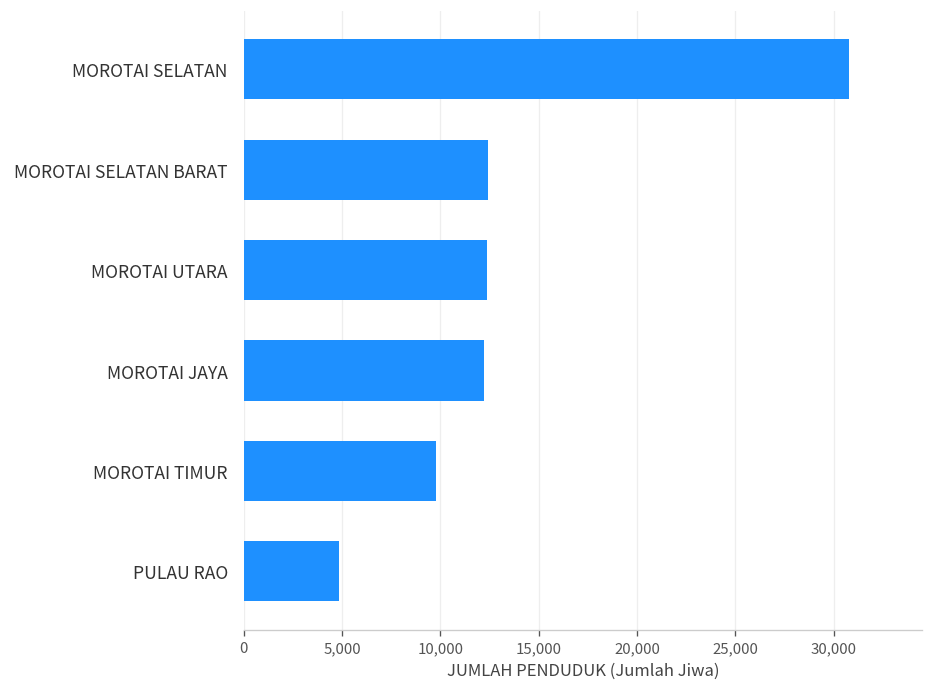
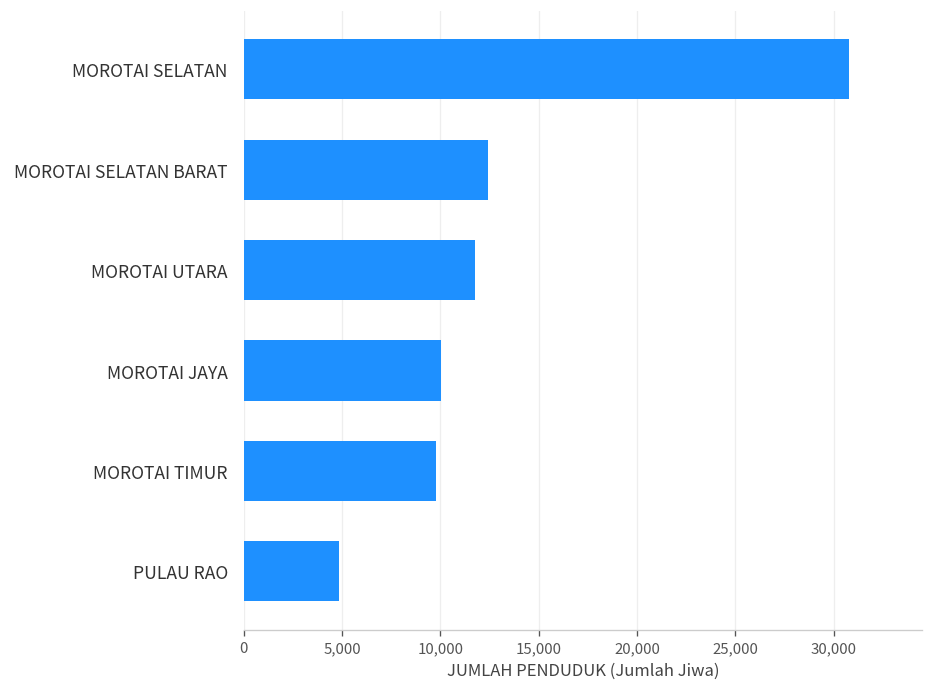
  {
    "MOROTAI SELATAN": "30,800",
    "MOROTAI SELATAN BARAT": "12,400",
-   "MOROTAI UTARA": "12,400",
-   "MOROTAI JAYA": "12,200",
+   "MOROTAI UTARA": "11,800",
+   "MOROTAI JAYA": "10,100",
    "MOROTAI TIMUR": "9,800",
    "PULAU RAO": "4,900"
  }
